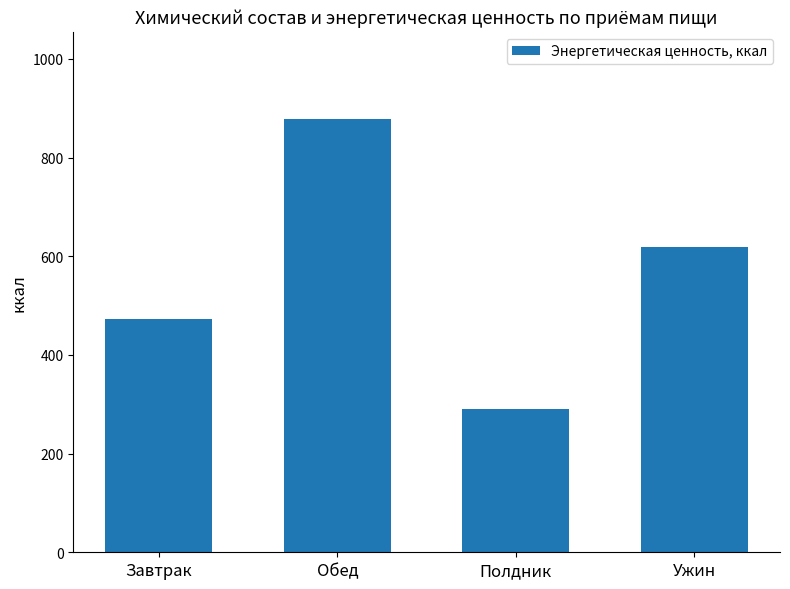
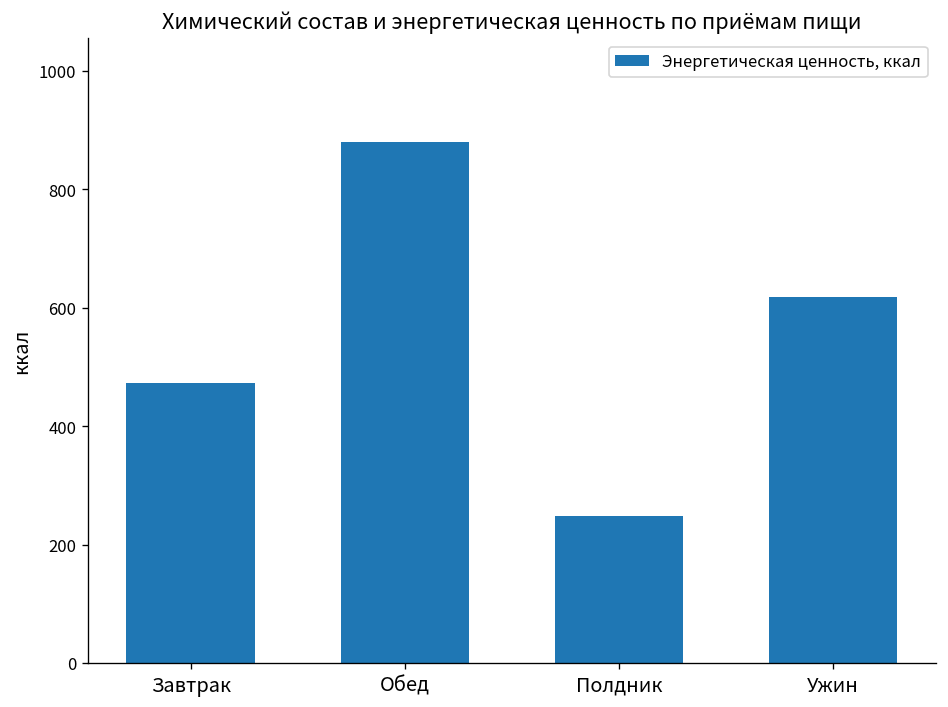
  {
    "Завтрак": 470,
    "Обед": 880,
-   "Полдник": 290,
+   "Полдник": 250,
    "Ужин": 620
  }
